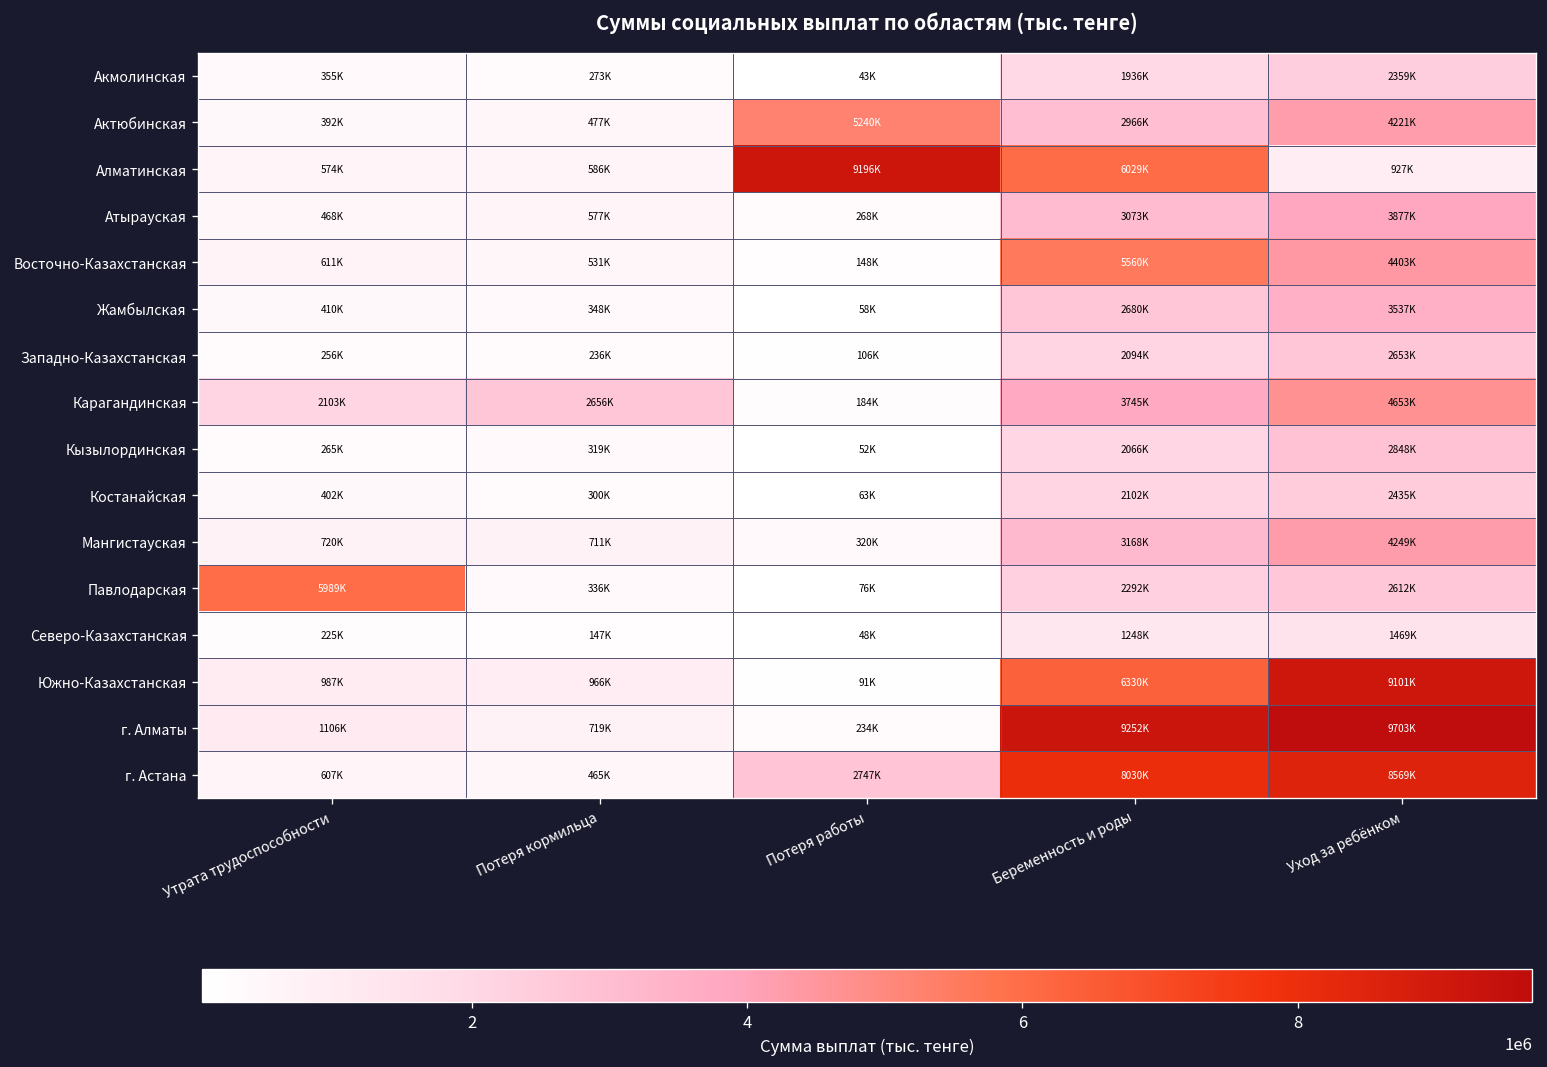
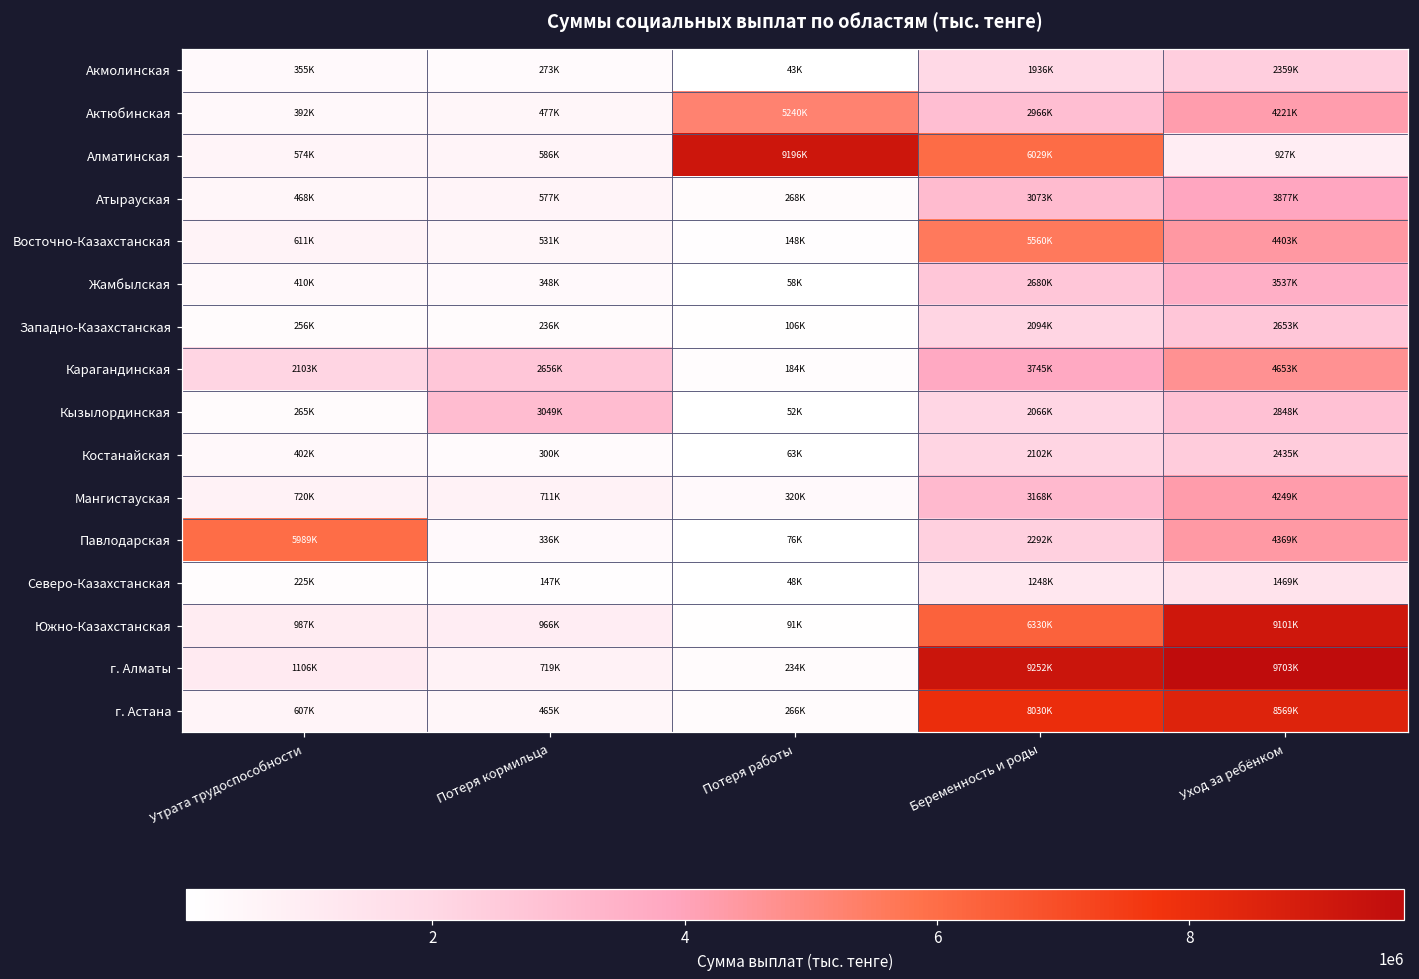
  {
    "Акмолинская": {
      "Утрата трудоспособности": "355K",
      "Потеря кормильца": "273K",
      "Потеря работы": "43K",
      "Беременность и роды": "1936K",
      "Уход за ребёнком": "2359K"
    },
    "Актюбинская": {
      "Утрата трудоспособности": "392K",
      "Потеря кормильца": "477K",
      "Потеря работы": "5240K",
      "Беременность и роды": "2966K",
      "Уход за ребёнком": "4221K"
    },
    "Алматинская": {
      "Утрата трудоспособности": "574K",
      "Потеря кормильца": "586K",
      "Потеря работы": "9196K",
      "Беременность и роды": "6029K",
      "Уход за ребёнком": "927K"
    },
    "Атырауская": {
      "Утрата трудоспособности": "468K",
      "Потеря кормильца": "577K",
      "Потеря работы": "268K",
      "Беременность и роды": "3073K",
      "Уход за ребёнком": "3877K"
    },
    "Восточно-Казахстанская": {
      "Утрата трудоспособности": "611K",
      "Потеря кормильца": "531K",
      "Потеря работы": "148K",
      "Беременность и роды": "5560K",
      "Уход за ребёнком": "4403K"
    },
    "Жамбылская": {
      "Утрата трудоспособности": "410K",
      "Потеря кормильца": "348K",
      "Потеря работы": "58K",
      "Беременность и роды": "2680K",
      "Уход за ребёнком": "3537K"
    },
    "Западно-Казахстанская": {
      "Утрата трудоспособности": "256K",
      "Потеря кормильца": "236K",
      "Потеря работы": "106K",
      "Беременность и роды": "2094K",
      "Уход за ребёнком": "2653K"
    },
    "Карагандинская": {
      "Утрата трудоспособности": "2103K",
      "Потеря кормильца": "2656K",
      "Потеря работы": "184K",
      "Беременность и роды": "3745K",
      "Уход за ребёнком": "4653K"
    },
    "Кызылординская": {
      "Утрата трудоспособности": "265K",
-     "Потеря кормильца": "319K",
+     "Потеря кормильца": "3049K",
      "Потеря работы": "52K",
      "Беременность и роды": "2066K",
      "Уход за ребёнком": "2848K"
    },
    "Костанайская": {
      "Утрата трудоспособности": "402K",
      "Потеря кормильца": "300K",
      "Потеря работы": "63K",
      "Беременность и роды": "2102K",
      "Уход за ребёнком": "2435K"
    },
    "Мангистауская": {
      "Утрата трудоспособности": "720K",
      "Потеря кормильца": "711K",
      "Потеря работы": "320K",
      "Беременность и роды": "3168K",
      "Уход за ребёнком": "4249K"
    },
    "Павлодарская": {
      "Утрата трудоспособности": "5989K",
      "Потеря кормильца": "336K",
      "Потеря работы": "76K",
      "Беременность и роды": "2292K",
-     "Уход за ребёнком": "2612K"
+     "Уход за ребёнком": "4369K"
    },
    "Северо-Казахстанская": {
      "Утрата трудоспособности": "225K",
      "Потеря кормильца": "147K",
      "Потеря работы": "48K",
      "Беременность и роды": "1248K",
      "Уход за ребёнком": "1469K"
    },
    "Южно-Казахстанская": {
      "Утрата трудоспособности": "987K",
      "Потеря кормильца": "966K",
      "Потеря работы": "91K",
      "Беременность и роды": "6330K",
      "Уход за ребёнком": "9101K"
    },
    "г. Алматы": {
      "Утрата трудоспособности": "1106K",
      "Потеря кормильца": "719K",
      "Потеря работы": "234K",
      "Беременность и роды": "9252K",
      "Уход за ребёнком": "9703K"
    },
    "г. Астана": {
      "Утрата трудоспособности": "607K",
      "Потеря кормильца": "465K",
-     "Потеря работы": "2747K",
+     "Потеря работы": "266K",
      "Беременность и роды": "8030K",
      "Уход за ребёнком": "8569K"
    }
  }
